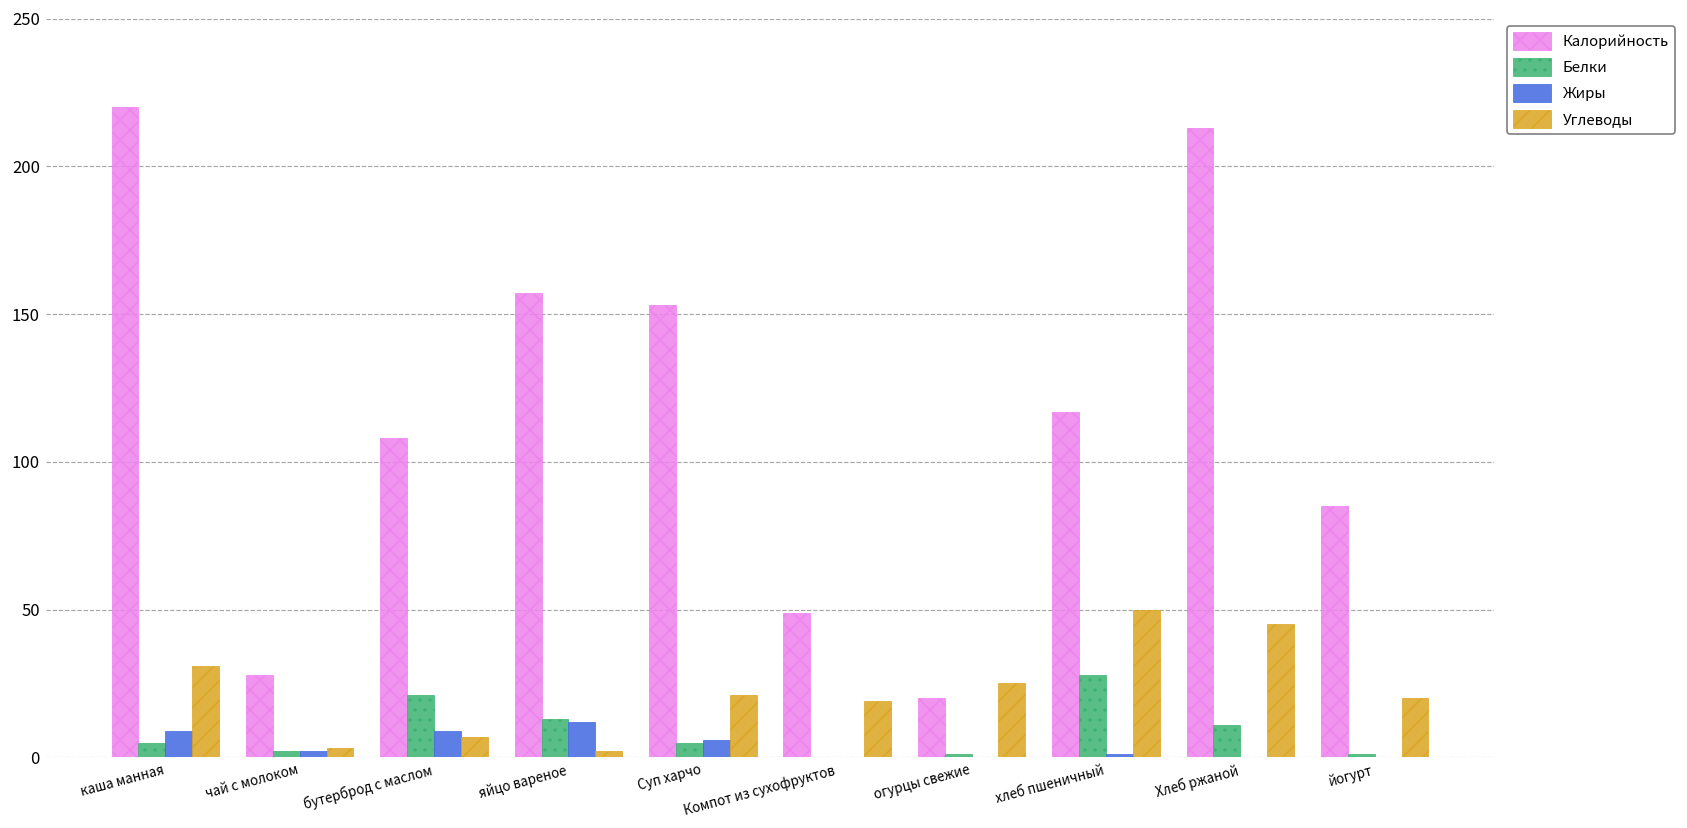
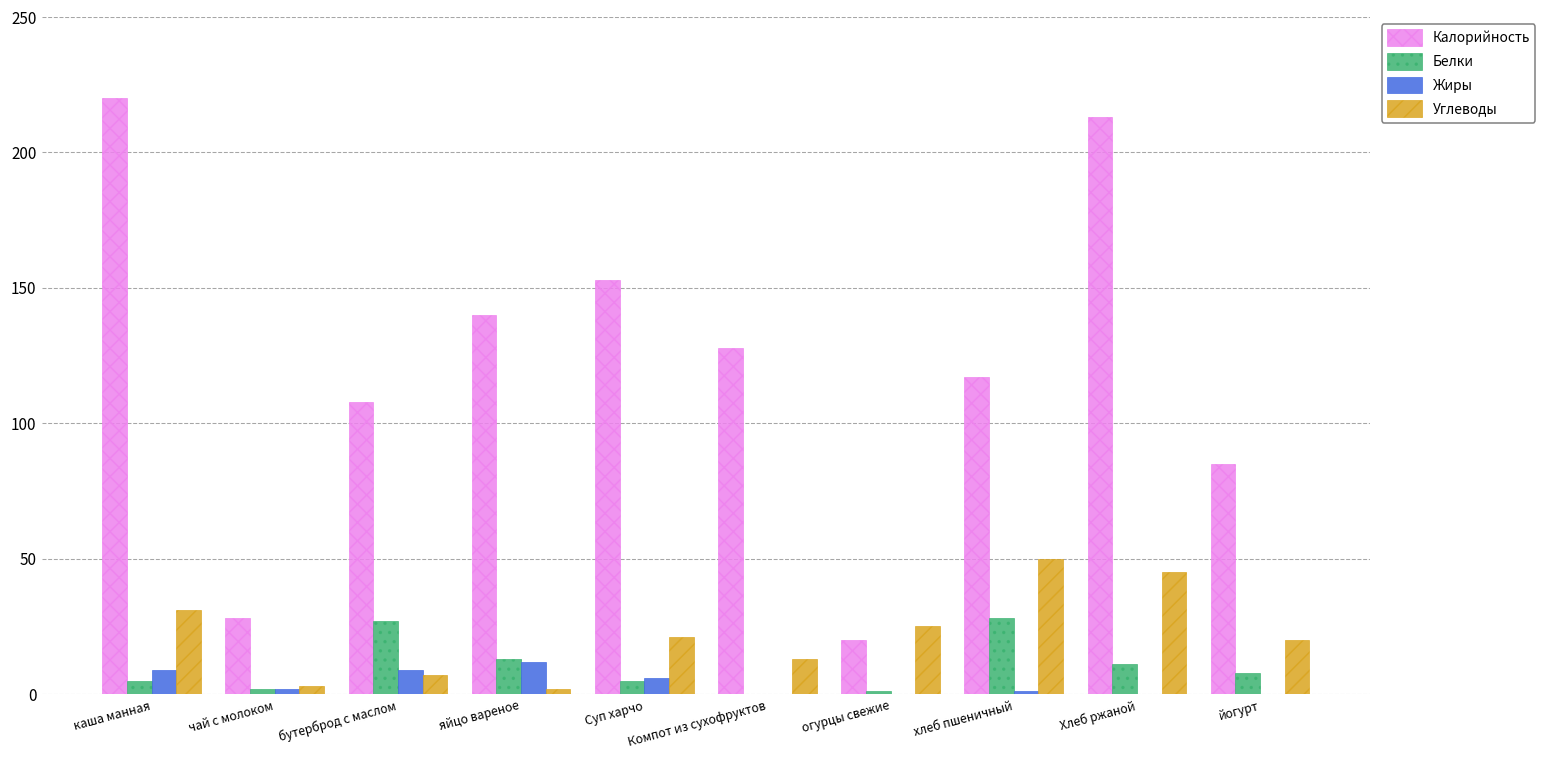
  {
    "Калорийность": {
      "каша манная": 220,
      "чай с молоком": 28,
      "бутерброд с маслом": 108,
-     "яйцо вареное": 157,
+     "яйцо вареное": 140,
      "Суп харчо": 153,
-     "Компот из сухофруктов": 49,
+     "Компот из сухофруктов": 128,
      "огурцы свежие": 20,
      "хлеб пшеничный": 117,
      "Хлеб ржаной": 213,
      "йогурт": 85
    },
    "Белки": {
      "каша манная": 5,
      "чай с молоком": 2,
-     "бутерброд с маслом": 21,
+     "бутерброд с маслом": 27,
      "яйцо вареное": 13,
      "Суп харчо": 5,
      "Компот из сухофруктов": 0,
      "хлеб пшеничный": 28,
      "Хлеб ржаной": 11,
-     "йогурт": 1
+     "йогурт": 8
    },
    "Жиры": {
      "каша манная": 9,
      "чай с молоком": 2,
      "бутерброд с маслом": 9,
      "яйцо вареное": 12,
      "Суп харчо": 6,
      "Компот из сухофруктов": 0,
      "огурцы свежие": 0,
      "Хлеб ржаной": 0,
      "йогурт": 0
    },
    "Углеводы": {
      "каша манная": 31,
      "чай с молоком": 3,
      "бутерброд с маслом": 7,
      "яйцо вареное": 2,
      "Суп харчо": 21,
-     "Компот из сухофруктов": 19,
+     "Компот из сухофруктов": 13,
      "огурцы свежие": 25,
      "хлеб пшеничный": 50,
      "Хлеб ржаной": 45,
      "йогурт": 20
    }
  }
